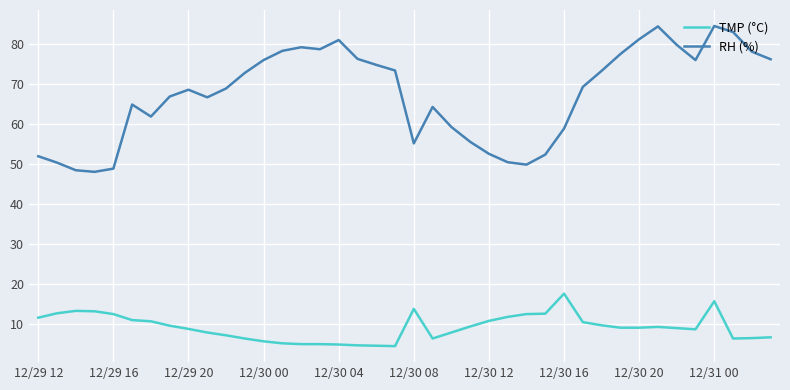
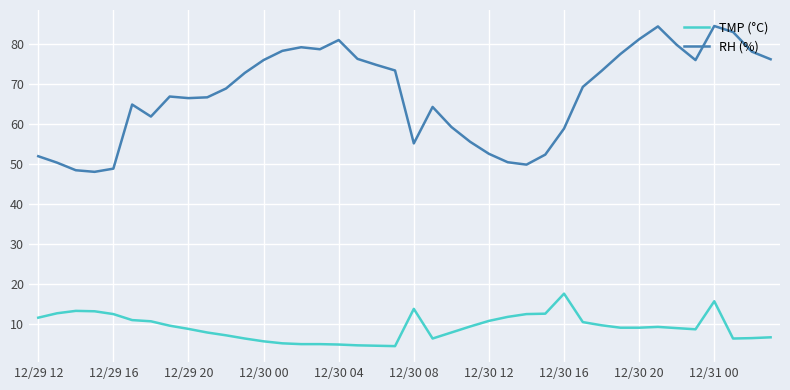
  {
    "TMP (°C)": {
      "12/29 12": 12,
      "12/29 16": 13,
      "12/29 20": 9,
      "12/30 00": 6,
      "12/30 04": 5,
      "12/30 08": 14,
      "12/30 12": 11,
      "12/30 16": 18,
      "12/30 20": 9,
      "12/31 00": 16
    },
    "RH (%)": {
      "12/29 12": 52,
      "12/29 16": 49,
-     "12/29 20": 69,
+     "12/29 20": 66,
      "12/30 00": 76,
      "12/30 04": 81,
      "12/30 08": 55,
      "12/30 12": 53,
      "12/30 16": 59,
      "12/30 20": 81,
      "12/31 00": 84
    }
  }
